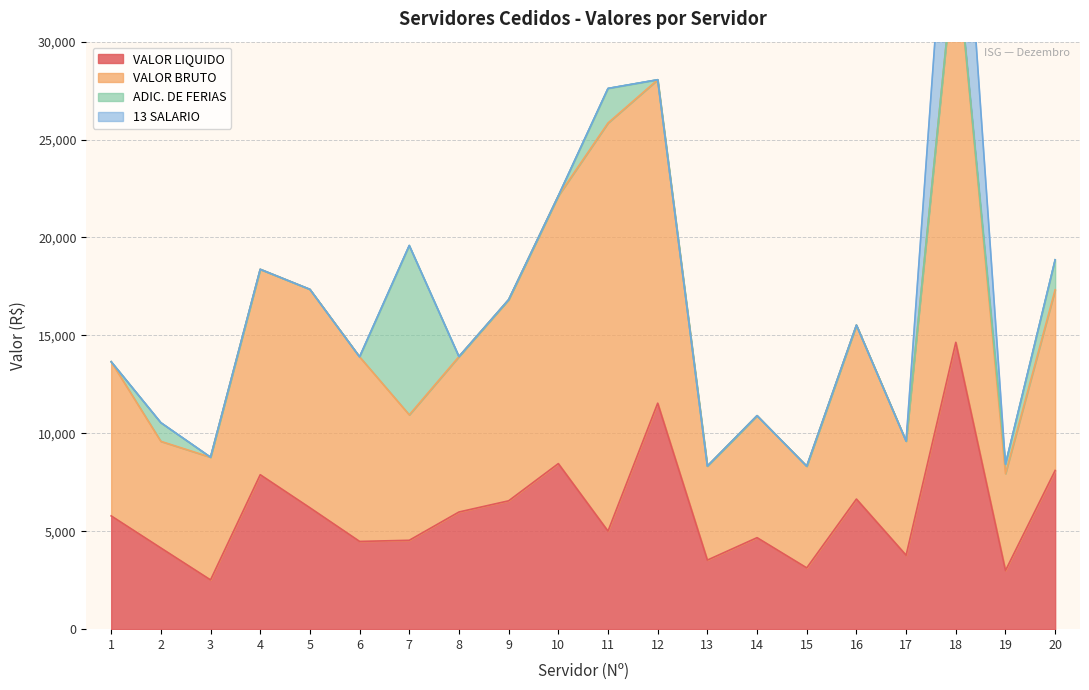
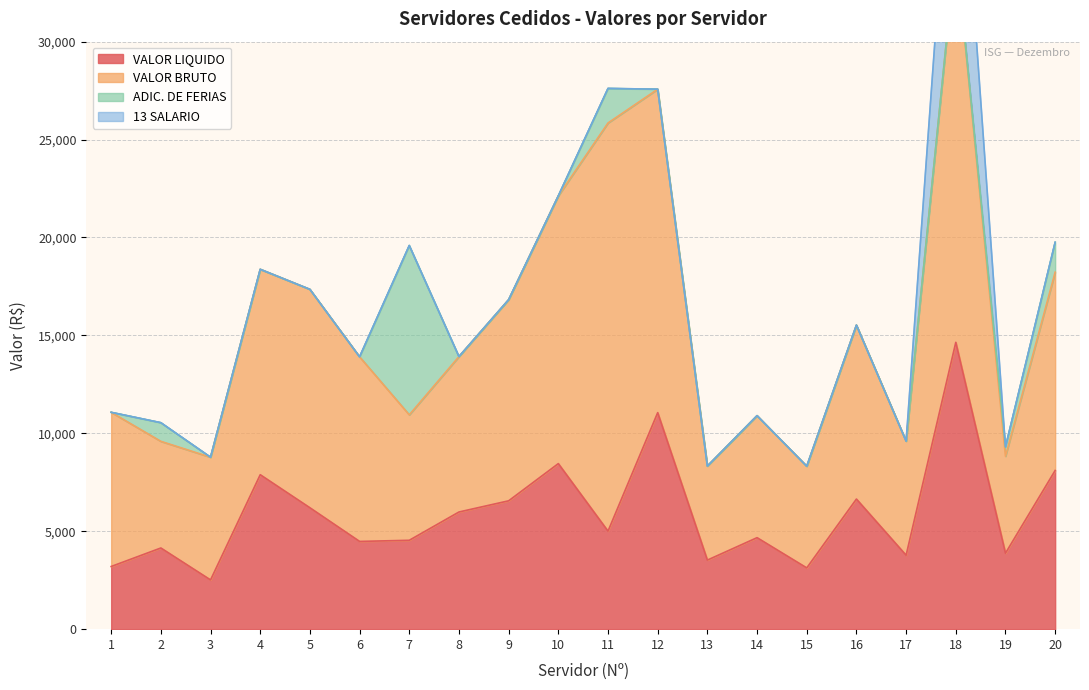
  {
    "VALOR LIQUIDO": {
-     "1": "5,800",
+     "1": "3,200",
      "2": "4,100",
      "3": "2,500",
      "4": "7,900",
      "5": "6,200",
      "6": "4,500",
      "7": "4,500",
      "8": "6,000",
      "9": "6,600",
      "10": "8,500",
      "11": "5,000",
-     "12": "11,500",
+     "12": "11,100",
      "13": "3,500",
      "14": "4,700",
      "15": "3,100",
      "16": "6,600",
      "17": "3,800",
      "18": "14,600",
-     "19": "3,000",
+     "19": "3,900",
      "20": "8,100"
    },
    "VALOR BRUTO": {
      "2": "5,400",
      "7": "6,400",
      "11": "20,800",
      "19": "5,000",
-     "20": "9,200"
+     "20": "10,100"
    }
  }
